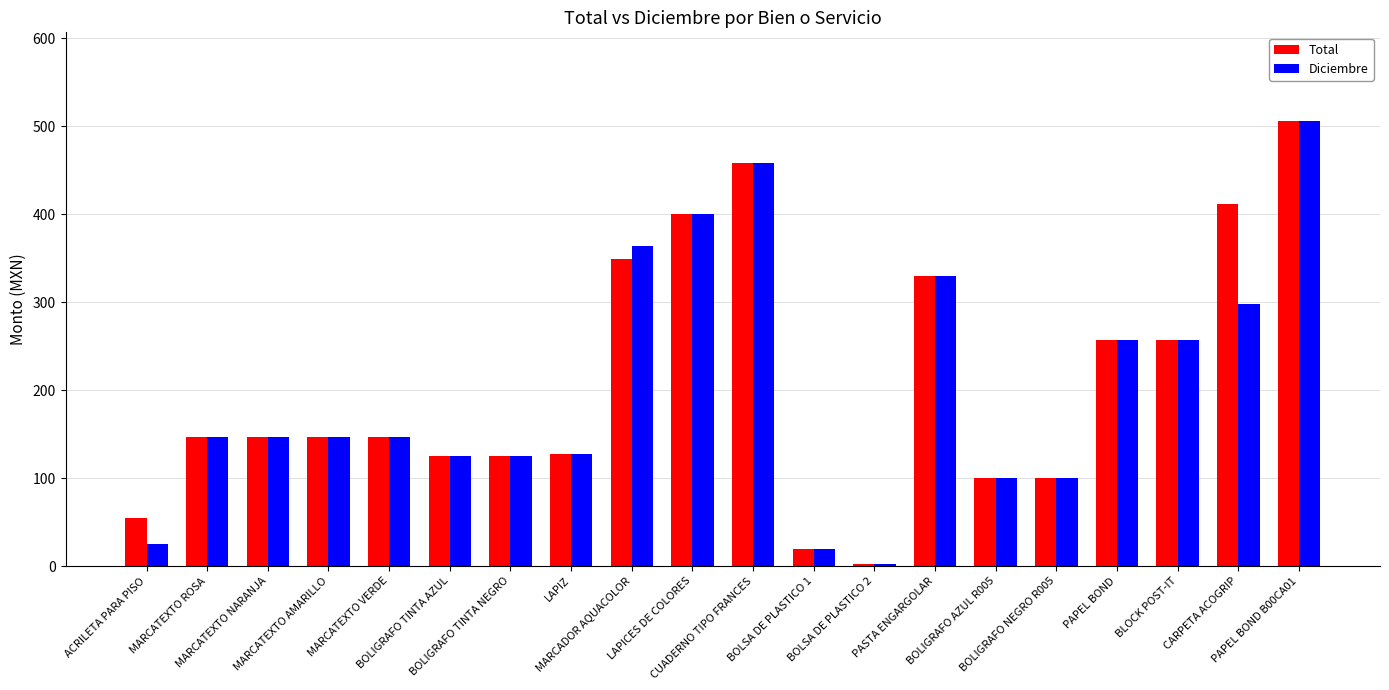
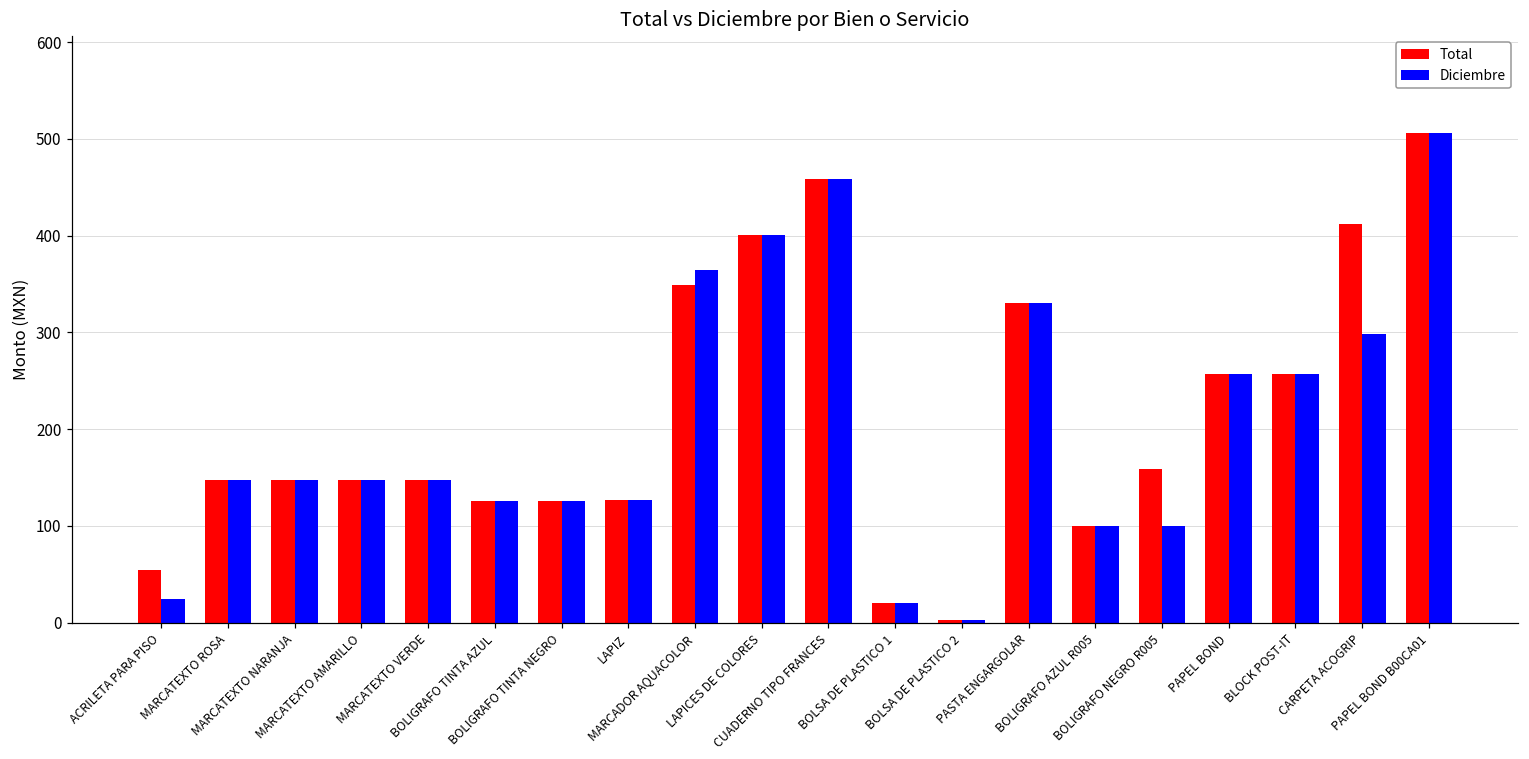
  {
    "Total": {
      "ACRILETA PARA PISO": 50,
      "MARCATEXTO ROSA": 150,
      "MARCATEXTO NARANJA": 150,
      "MARCATEXTO AMARILLO": 150,
      "MARCATEXTO VERDE": 150,
      "BOLIGRAFO TINTA AZUL": 130,
      "BOLIGRAFO TINTA NEGRO": 130,
      "LAPIZ": 130,
      "MARCADOR AQUACOLOR": 350,
      "LAPICES DE COLORES": 400,
      "CUADERNO TIPO FRANCES": 460,
      "BOLSA DE PLASTICO 1": 20,
      "BOLSA DE PLASTICO 2": 0,
      "PASTA ENGARGOLAR": 330,
      "BOLIGRAFO AZUL R005": 100,
-     "BOLIGRAFO NEGRO R005": 100,
+     "BOLIGRAFO NEGRO R005": 160,
      "PAPEL BOND": 260,
      "BLOCK POST-IT": 260,
      "CARPETA ACOGRIP": 410,
      "PAPEL BOND B00CA01": 510
    },
    "Diciembre": {
      "ACRILETA PARA PISO": 20,
      "MARCATEXTO ROSA": 150,
      "MARCATEXTO NARANJA": 150,
      "MARCATEXTO AMARILLO": 150,
      "MARCATEXTO VERDE": 150,
      "BOLIGRAFO TINTA AZUL": 130,
      "BOLIGRAFO TINTA NEGRO": 130,
      "LAPIZ": 130,
      "MARCADOR AQUACOLOR": 360,
      "LAPICES DE COLORES": 400,
      "CUADERNO TIPO FRANCES": 460,
      "BOLSA DE PLASTICO 1": 20,
      "BOLSA DE PLASTICO 2": 0,
      "PASTA ENGARGOLAR": 330,
      "BOLIGRAFO AZUL R005": 100,
      "BOLIGRAFO NEGRO R005": 100,
      "PAPEL BOND": 260,
      "BLOCK POST-IT": 260,
      "CARPETA ACOGRIP": 300,
      "PAPEL BOND B00CA01": 510
    }
  }
